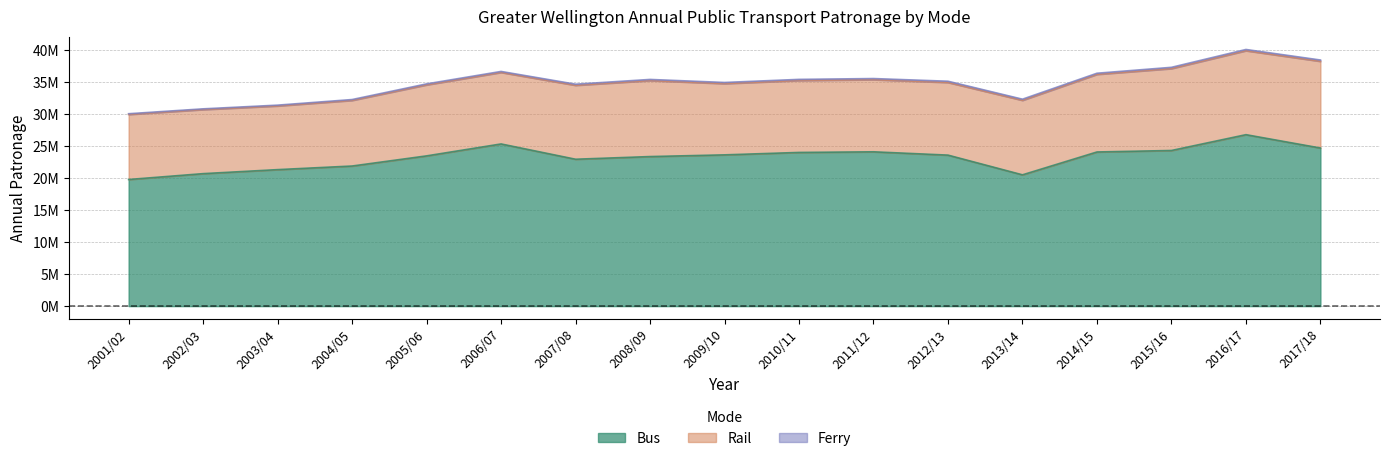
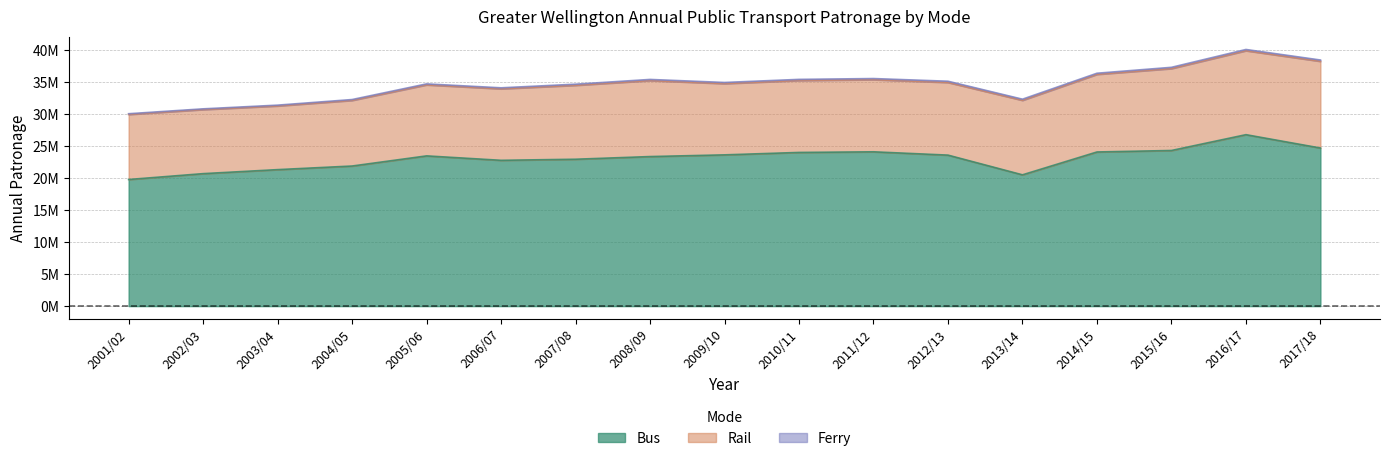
  {
    "Bus": {
      "2001/02": 20000000,
      "2002/03": 21000000,
      "2003/04": 21000000,
      "2004/05": 22000000,
      "2005/06": 23000000,
-     "2006/07": 25000000,
+     "2006/07": 23000000,
      "2007/08": 23000000,
      "2008/09": 23000000,
      "2009/10": 24000000,
      "2010/11": 24000000,
      "2011/12": 24000000,
      "2012/13": 24000000,
      "2013/14": 21000000,
      "2014/15": 24000000,
      "2015/16": 24000000,
      "2016/17": 27000000,
      "2017/18": 25000000
    }
  }
